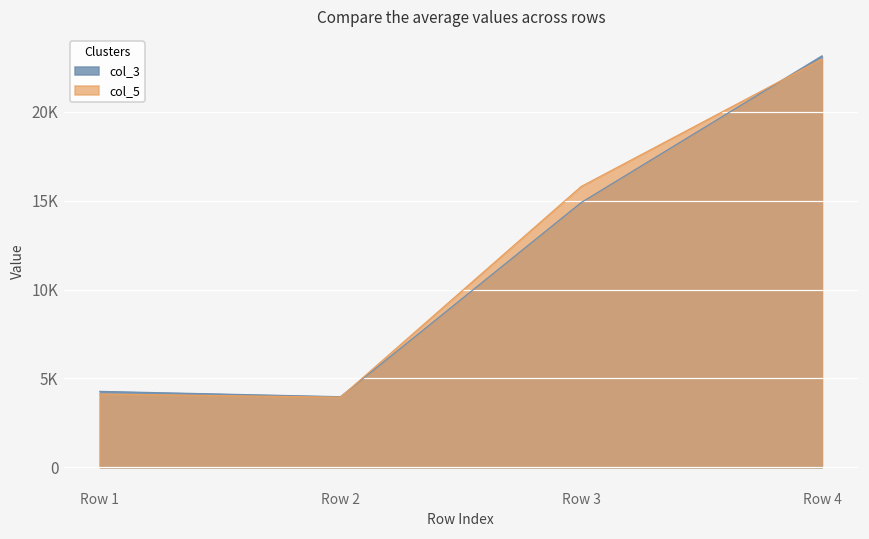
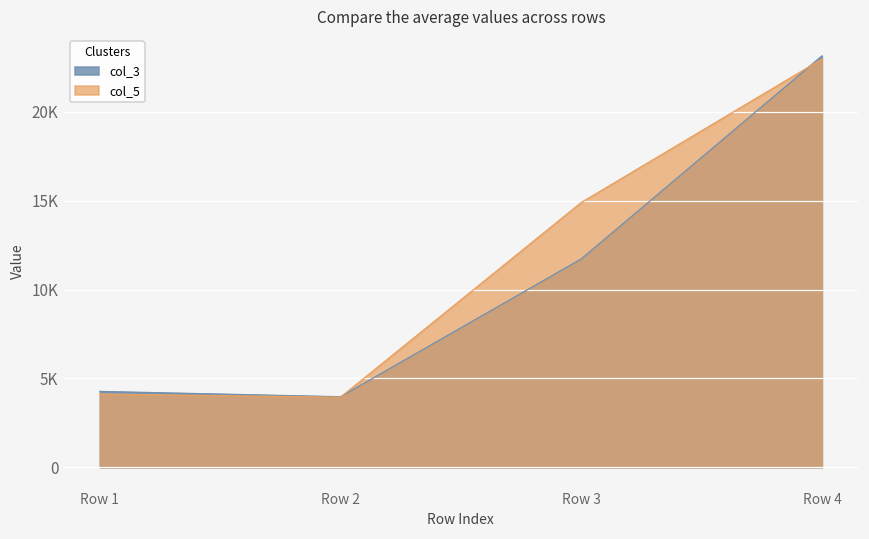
  {
    "col_3": {
-     "Row 3": 14900,
+     "Row 3": 11700,
      "Row 4": 23100
    },
    "col_5": {
-     "Row 3": 15800,
+     "Row 3": 14900,
      "Row 4": 23000
    }
  }
